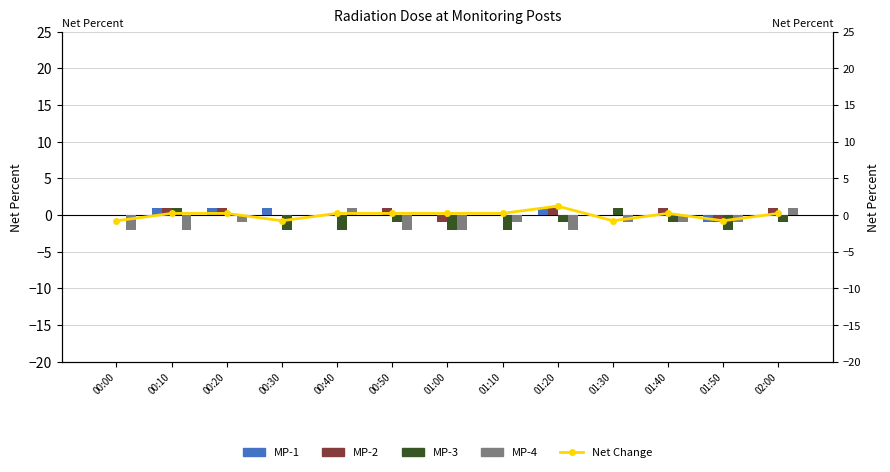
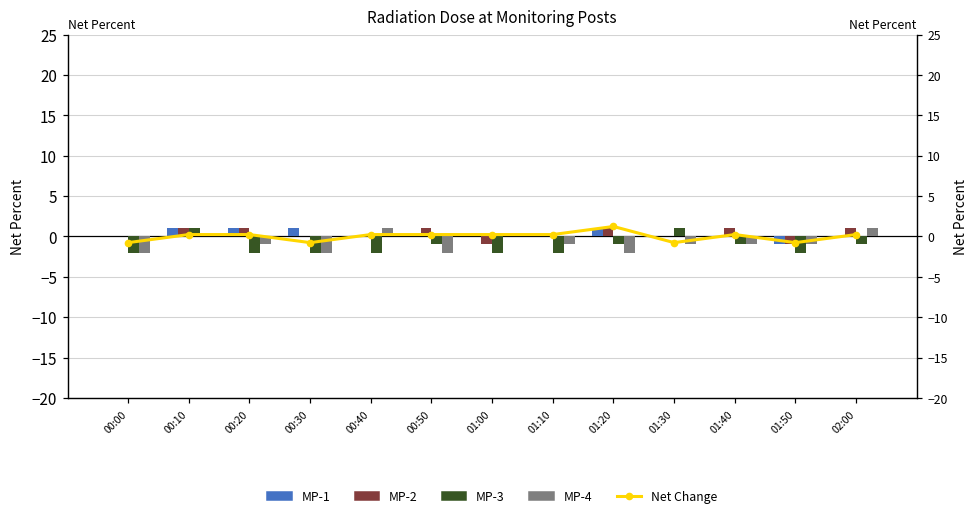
  {
    "MP-1": {
      "00:00": 0,
      "00:10": 1,
      "00:20": 1,
      "00:30": 1,
      "00:40": 0,
      "00:50": 0,
      "01:00": 0,
      "01:10": 0,
      "01:20": 1,
      "01:30": 0,
      "01:40": 0,
      "01:50": -1,
      "02:00": 0
    },
    "MP-2": {
      "00:00": 0,
      "00:10": 1,
      "00:20": 1,
      "00:30": 0,
      "00:40": 0,
      "00:50": 1,
      "01:00": -1,
      "01:10": 0,
      "01:20": 1,
      "01:30": 0,
      "01:40": 1,
      "01:50": -1,
      "02:00": 1
    },
    "MP-3": {
-     "00:00": 0,
+     "00:00": -2,
      "00:10": 1,
-     "00:20": 0,
+     "00:20": -2,
      "00:30": -2,
      "00:40": -2,
      "00:50": -1,
      "01:00": -2,
      "01:10": -2,
      "01:20": -1,
      "01:30": 1,
      "01:40": -1,
      "01:50": -2,
      "02:00": -1
    },
    "MP-4": {
      "00:00": -2,
-     "00:10": -2,
+     "00:10": 0,
      "00:20": -1,
-     "00:30": 0,
+     "00:30": -2,
      "00:40": 1,
      "00:50": -2,
-     "01:00": -2,
+     "01:00": 0,
      "01:10": -1,
      "01:20": -2,
      "01:30": -1,
      "01:40": -1,
      "01:50": -1,
      "02:00": 1
    },
    "Net Change": {
      "00:00": -1,
      "00:10": 0,
      "00:20": 0,
      "00:30": -1,
      "00:40": 0,
      "00:50": 0,
      "01:00": 0,
      "01:10": 0,
      "01:20": 1,
      "01:30": -1,
      "01:40": 0,
      "01:50": -1,
      "02:00": 0
    }
  }
